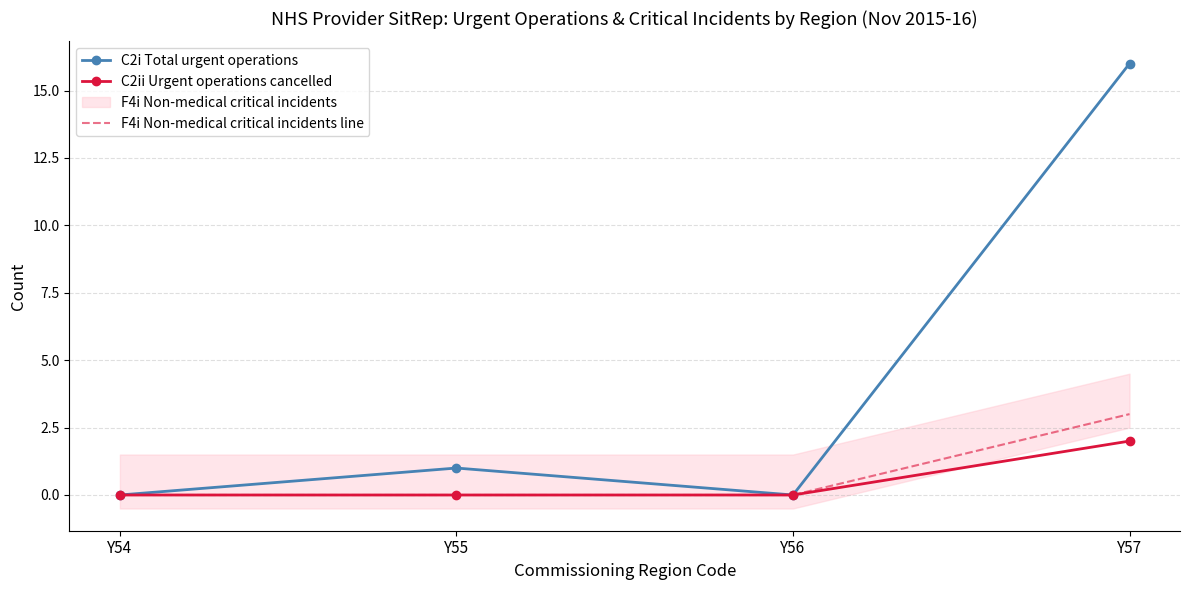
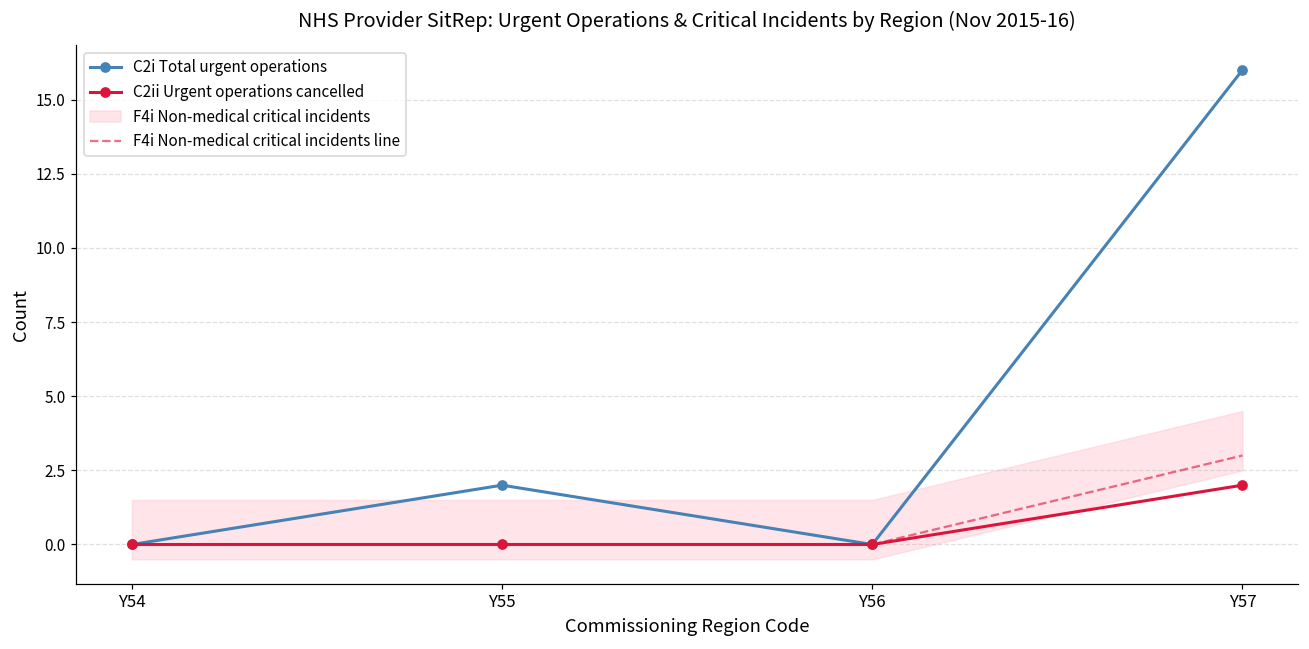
  {
    "C2i Total urgent operations": {
-     "Y55": 1,
+     "Y55": 2,
      "Y57": 16
    }
  }
